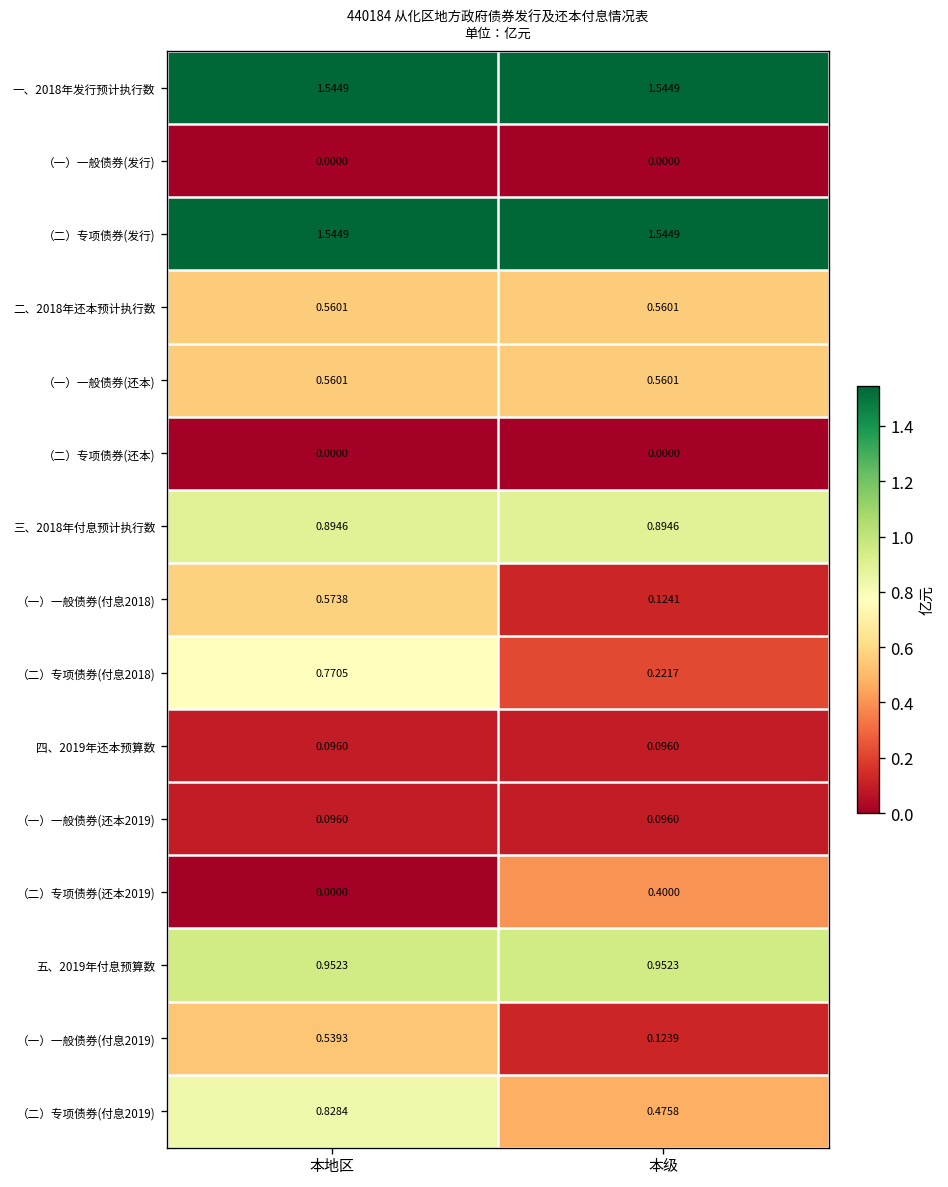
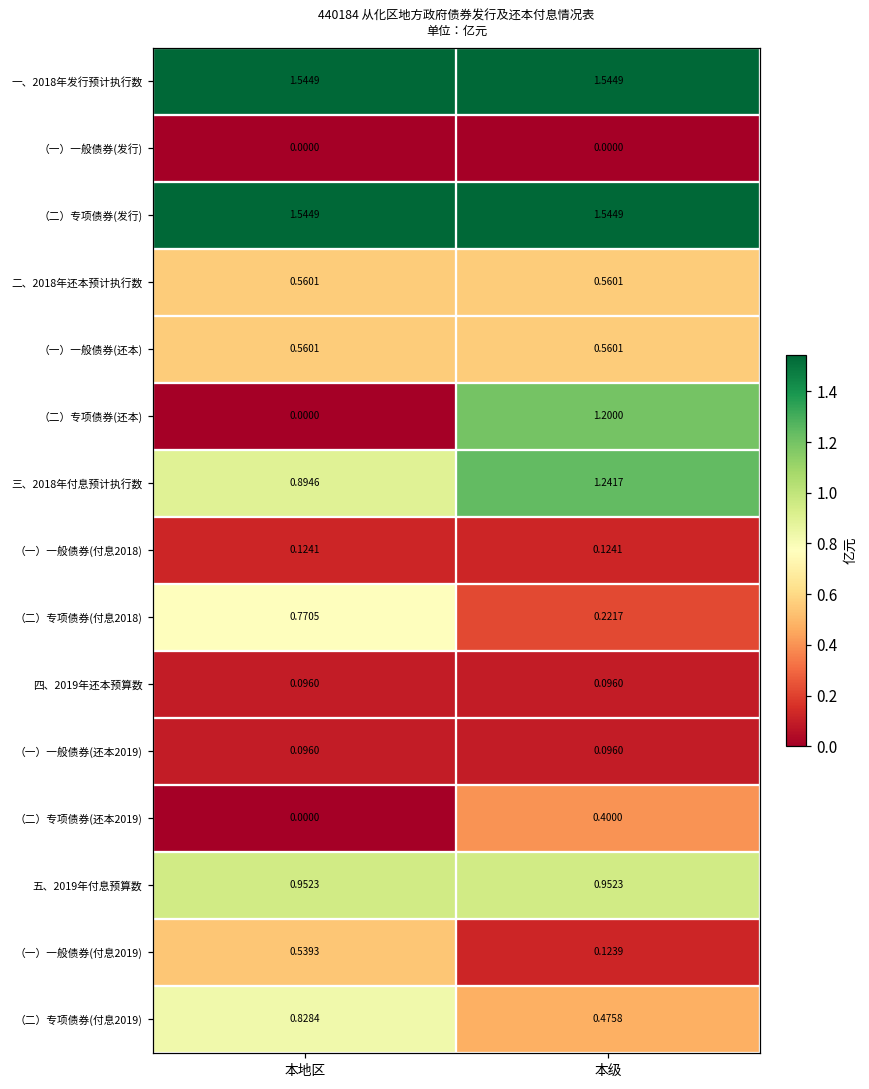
  {
    "一、2018年发行预计执行数": {
      "本地区": 1.5449,
      "本级": 1.5449
    },
    "（一）一般债券(发行)": {
      "本地区": 0.0000,
      "本级": 0.0000
    },
    "（二）专项债券(发行)": {
      "本地区": 1.5449,
      "本级": 1.5449
    },
    "二、2018年还本预计执行数": {
      "本地区": 0.5601,
      "本级": 0.5601
    },
    "（一）一般债券(还本)": {
      "本地区": 0.5601,
      "本级": 0.5601
    },
    "（二）专项债券(还本)": {
      "本地区": 0.0000,
-     "本级": 0.0000
+     "本级": 1.2000
    },
    "三、2018年付息预计执行数": {
      "本地区": 0.8946,
-     "本级": 0.8946
+     "本级": 1.2417
    },
    "（一）一般债券(付息2018)": {
-     "本地区": 0.5738,
+     "本地区": 0.1241,
      "本级": 0.1241
    },
    "（二）专项债券(付息2018)": {
      "本地区": 0.7705,
      "本级": 0.2217
    },
    "四、2019年还本预算数": {
      "本地区": 0.0960,
      "本级": 0.0960
    },
    "（一）一般债券(还本2019)": {
      "本地区": 0.0960,
      "本级": 0.0960
    },
    "（二）专项债券(还本2019)": {
      "本地区": 0.0000,
      "本级": 0.4000
    },
    "五、2019年付息预算数": {
      "本地区": 0.9523,
      "本级": 0.9523
    },
    "（一）一般债券(付息2019)": {
      "本地区": 0.5393,
      "本级": 0.1239
    },
    "（二）专项债券(付息2019)": {
      "本地区": 0.8284,
      "本级": 0.4758
    }
  }
